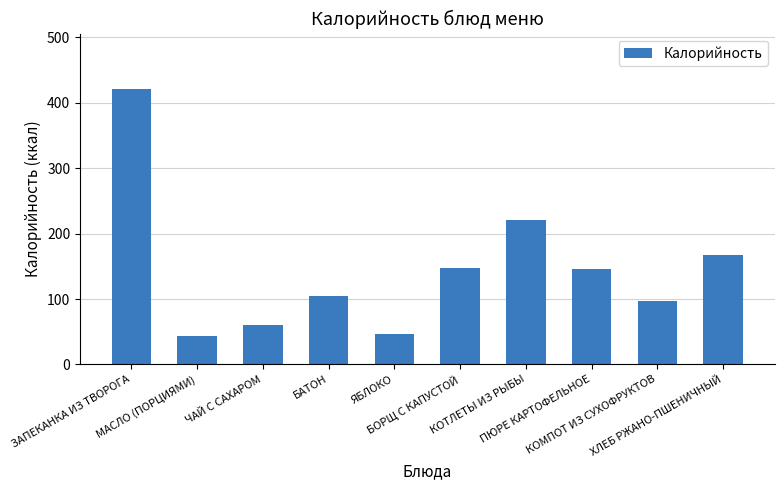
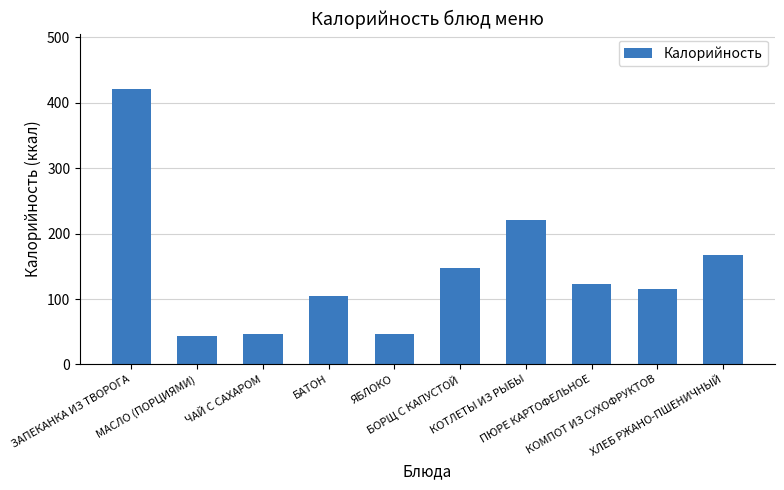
  {
    "ЗАПЕКАНКА ИЗ ТВОРОГА": 420,
    "МАСЛО (ПОРЦИЯМИ)": 40,
-   "ЧАЙ С САХАРОМ": 60,
+   "ЧАЙ С САХАРОМ": 50,
    "БАТОН": 100,
    "ЯБЛОКО": 50,
    "БОРЩ С КАПУСТОЙ": 150,
    "КОТЛЕТЫ ИЗ РЫБЫ": 220,
-   "ПЮРЕ КАРТОФЕЛЬНОЕ": 150,
-   "КОМПОТ ИЗ СУХОФРУКТОВ": 100,
+   "ПЮРЕ КАРТОФЕЛЬНОЕ": 120,
+   "КОМПОТ ИЗ СУХОФРУКТОВ": 120,
    "ХЛЕБ РЖАНО-ПШЕНИЧНЫЙ": 170
  }
